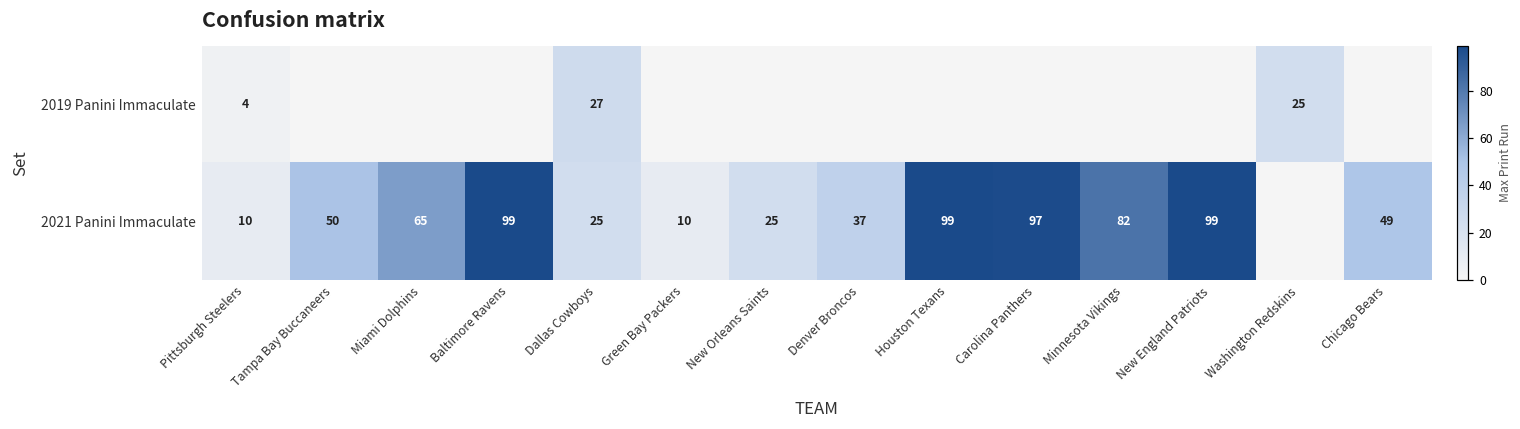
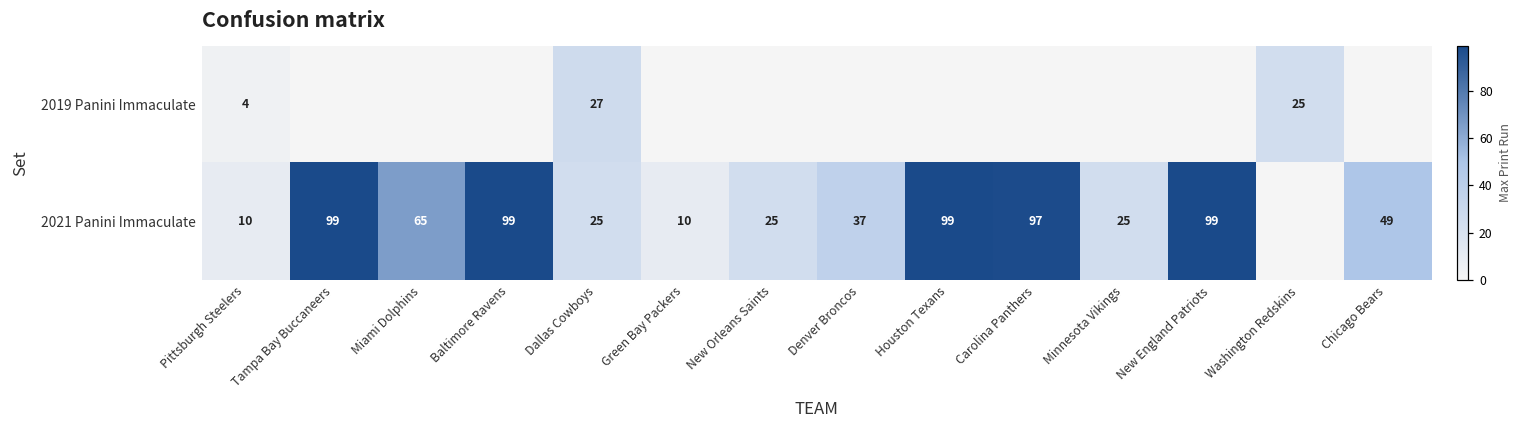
  {
    "2019 Panini Immaculate": {
      "Pittsburgh Steelers": 4,
      "Dallas Cowboys": 27,
      "Washington Redskins": 25
    },
    "2021 Panini Immaculate": {
      "Pittsburgh Steelers": 10,
-     "Tampa Bay Buccaneers": 50,
+     "Tampa Bay Buccaneers": 99,
      "Miami Dolphins": 65,
      "Baltimore Ravens": 99,
      "Dallas Cowboys": 25,
      "Green Bay Packers": 10,
      "New Orleans Saints": 25,
      "Denver Broncos": 37,
      "Houston Texans": 99,
      "Carolina Panthers": 97,
-     "Minnesota Vikings": 82,
+     "Minnesota Vikings": 25,
      "New England Patriots": 99,
      "Chicago Bears": 49
    }
  }
